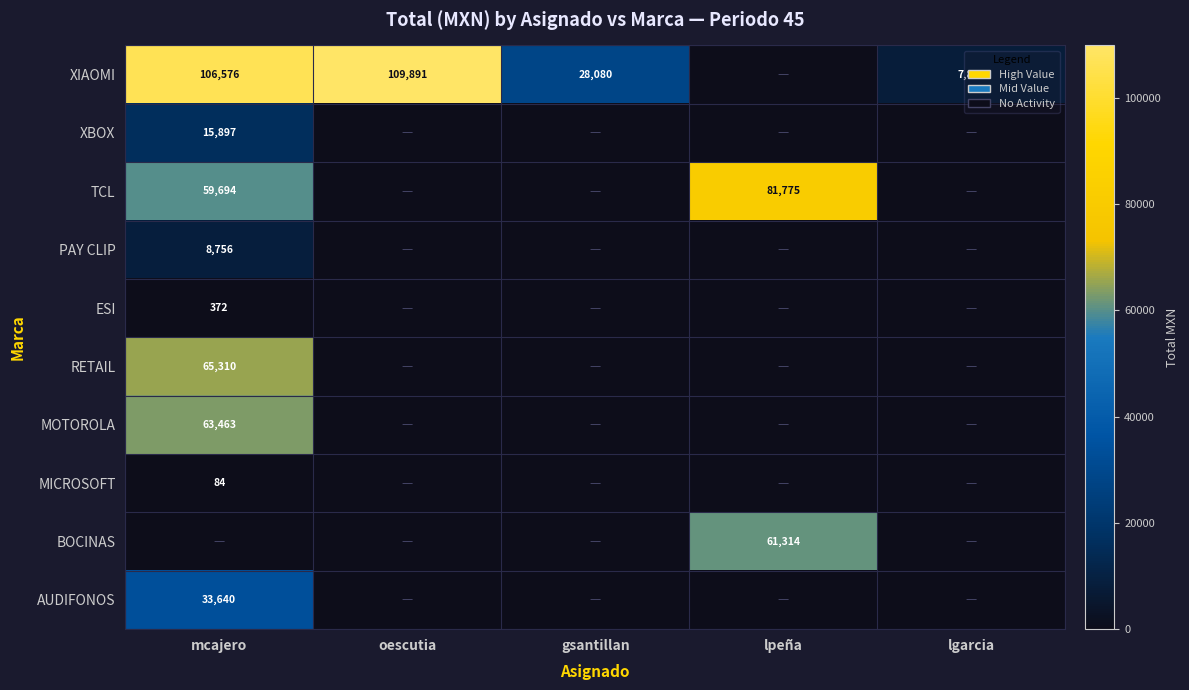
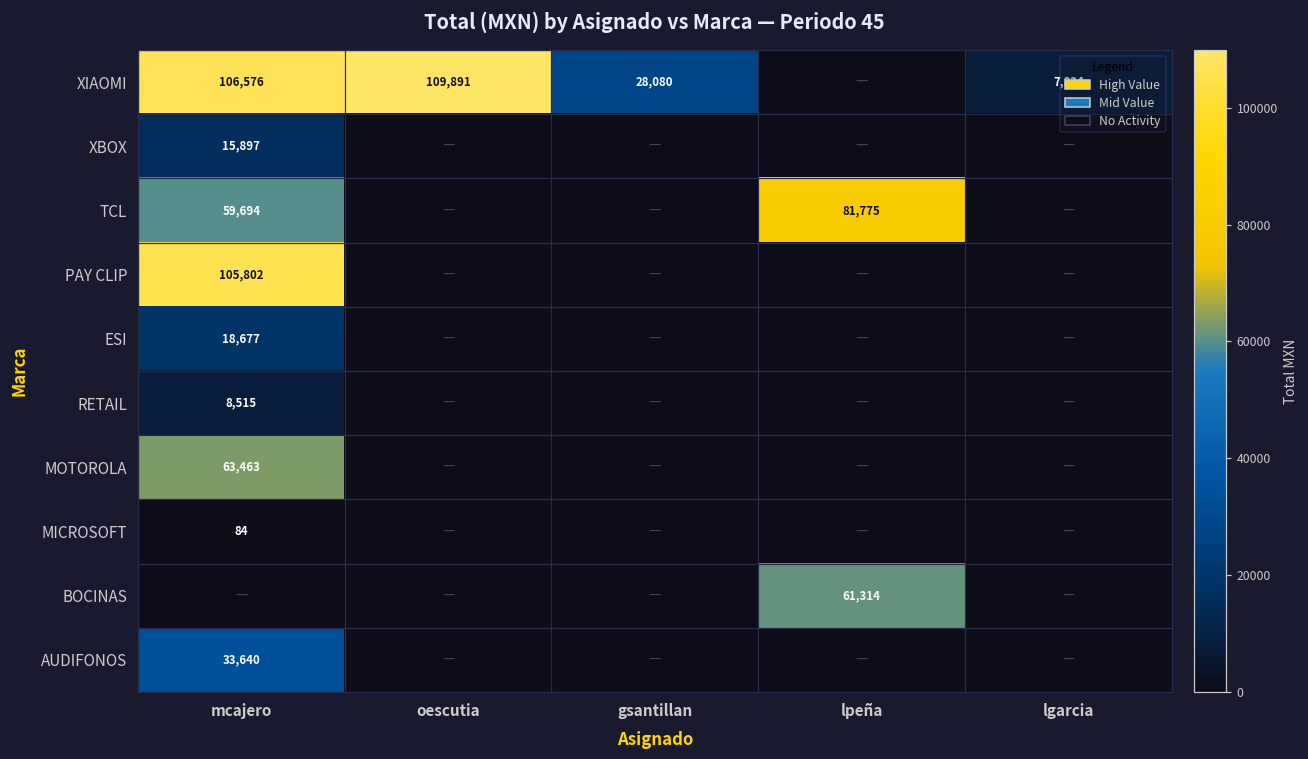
  {
    "XIAOMI": {
      "mcajero": "106,576",
      "oescutia": "109,891",
      "gsantillan": "28,080"
    },
    "XBOX": {
      "mcajero": "15,897"
    },
    "TCL": {
      "mcajero": "59,694",
      "lpeña": "81,775"
    },
    "PAY CLIP": {
-     "mcajero": "8,756"
+     "mcajero": "105,802"
    },
    "ESI": {
-     "mcajero": "372"
+     "mcajero": "18,677"
    },
    "RETAIL": {
-     "mcajero": "65,310"
+     "mcajero": "8,515"
    },
    "MOTOROLA": {
      "mcajero": "63,463"
    },
    "MICROSOFT": {
      "mcajero": "84"
    },
    "BOCINAS": {
      "lpeña": "61,314"
    },
    "AUDIFONOS": {
      "mcajero": "33,640"
    }
  }
